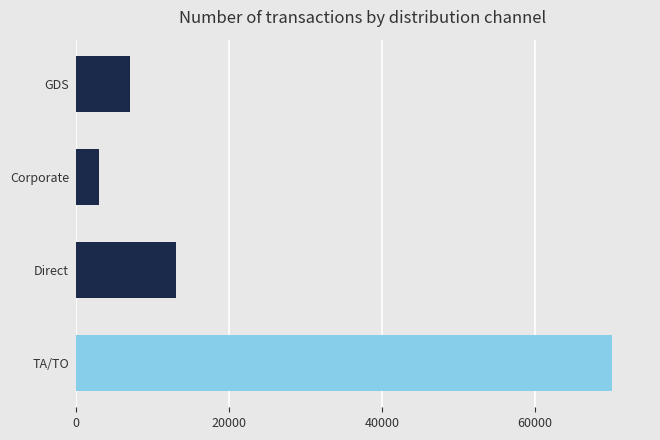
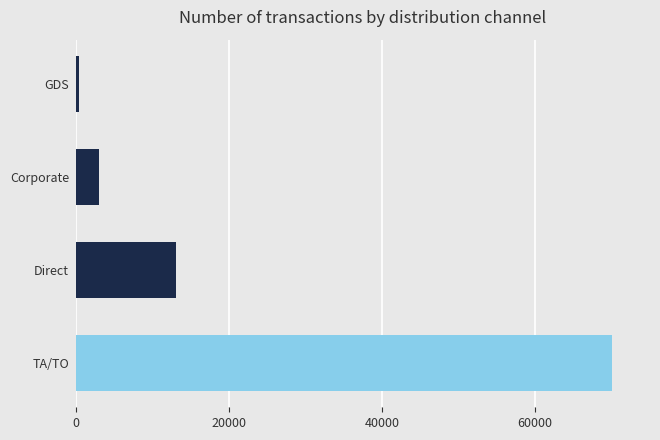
  {
-   "GDS": 7000,
+   "GDS": 0,
    "Corporate": 3000,
    "Direct": 13000,
    "TA/TO": 70000
  }
